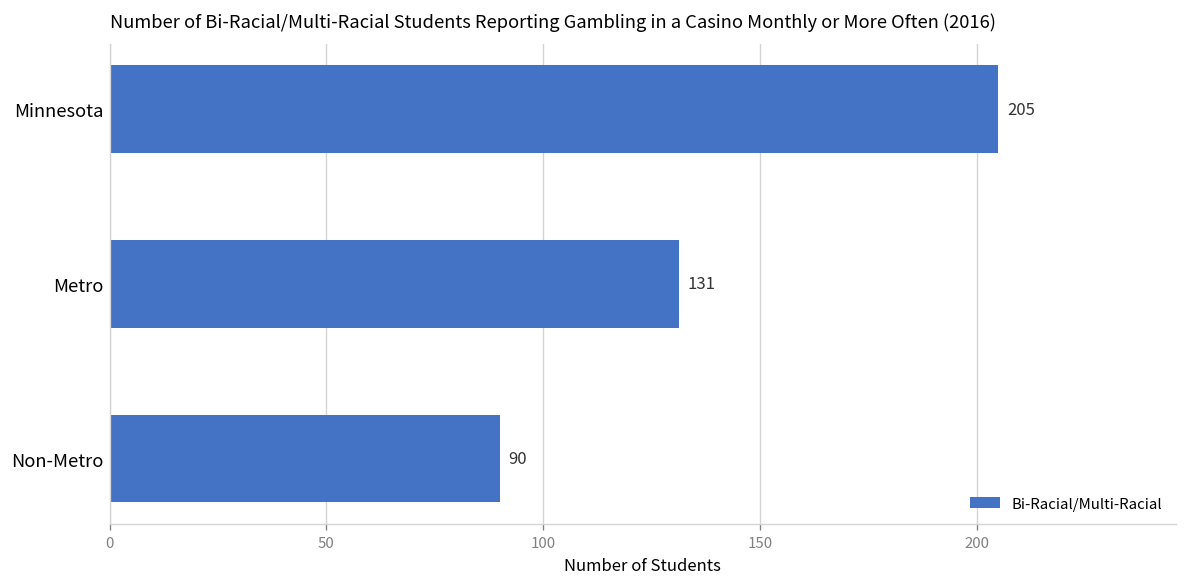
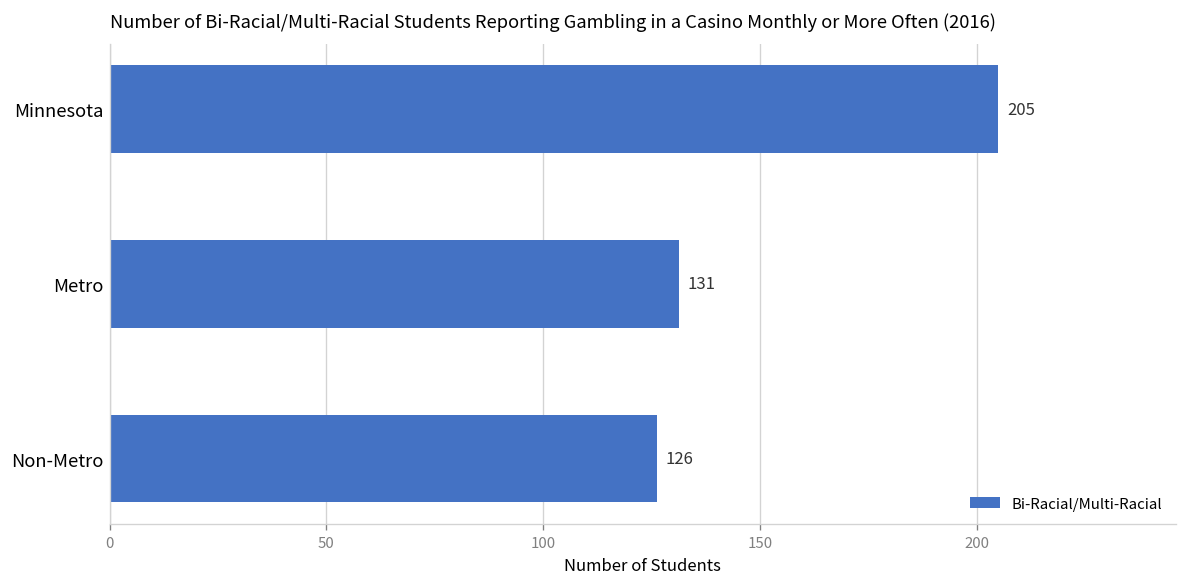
  {
    "Minnesota": 205,
    "Metro": 131,
-   "Non-Metro": 90
+   "Non-Metro": 126
  }
